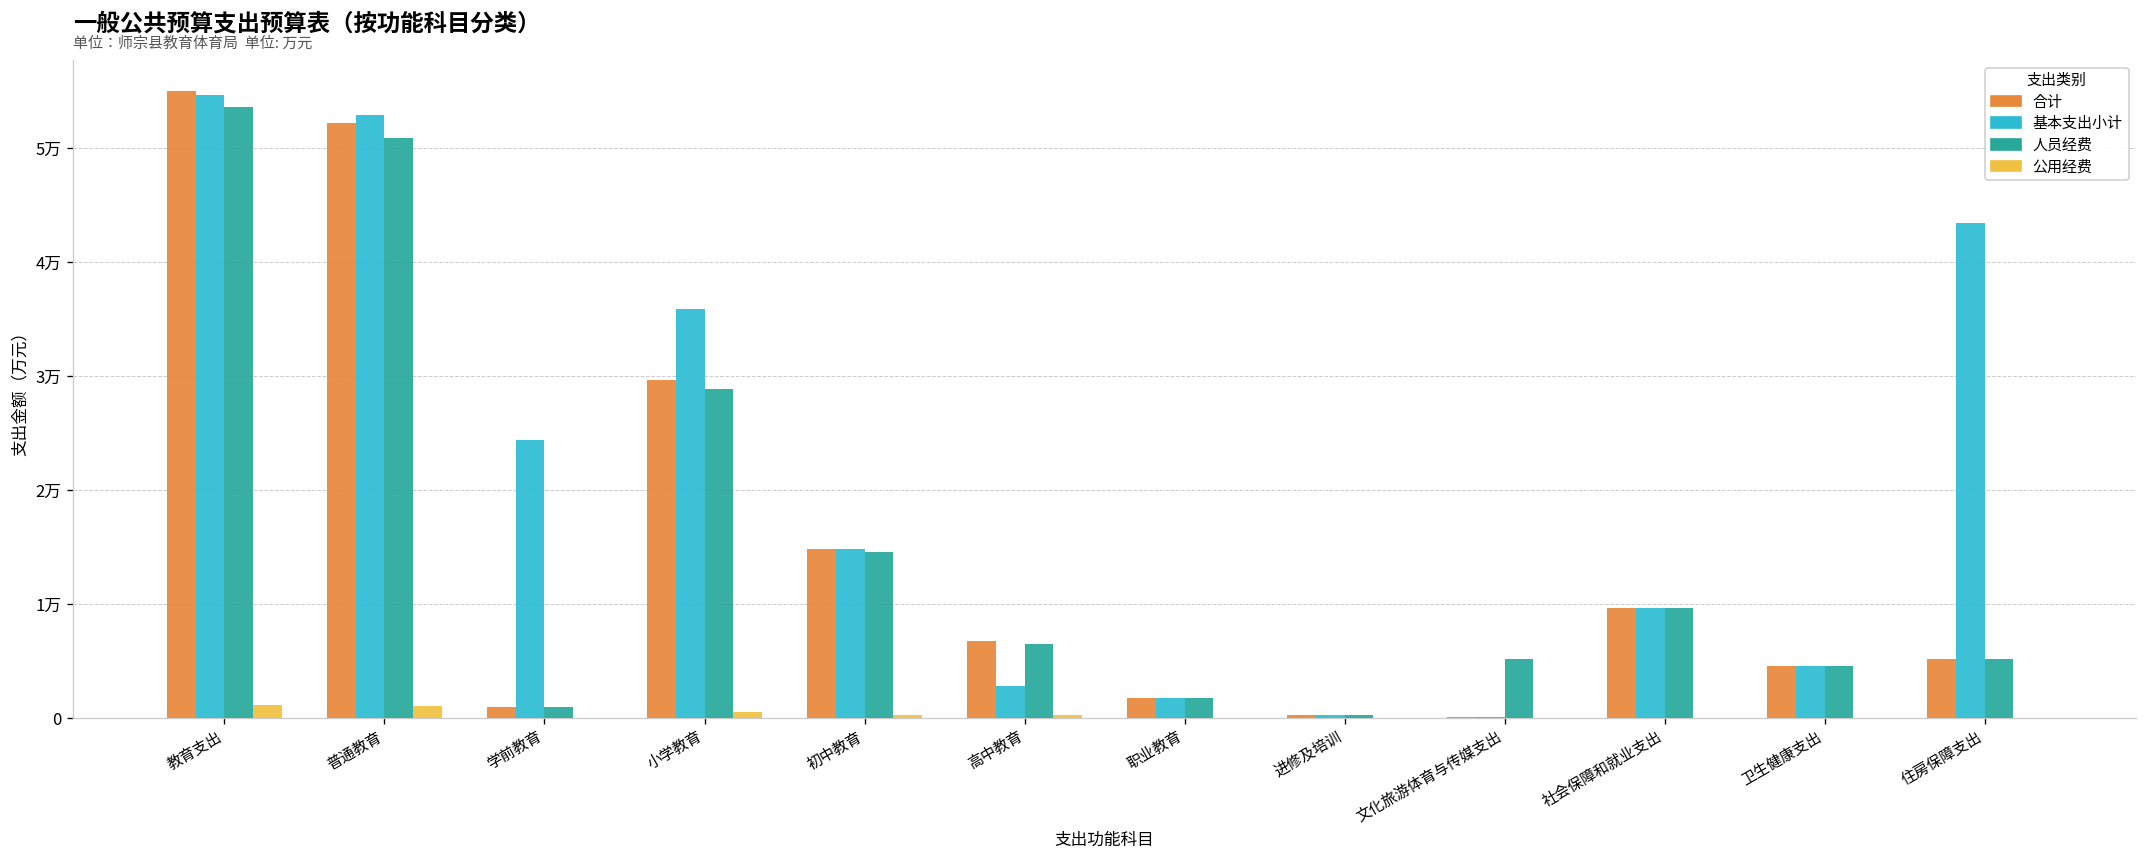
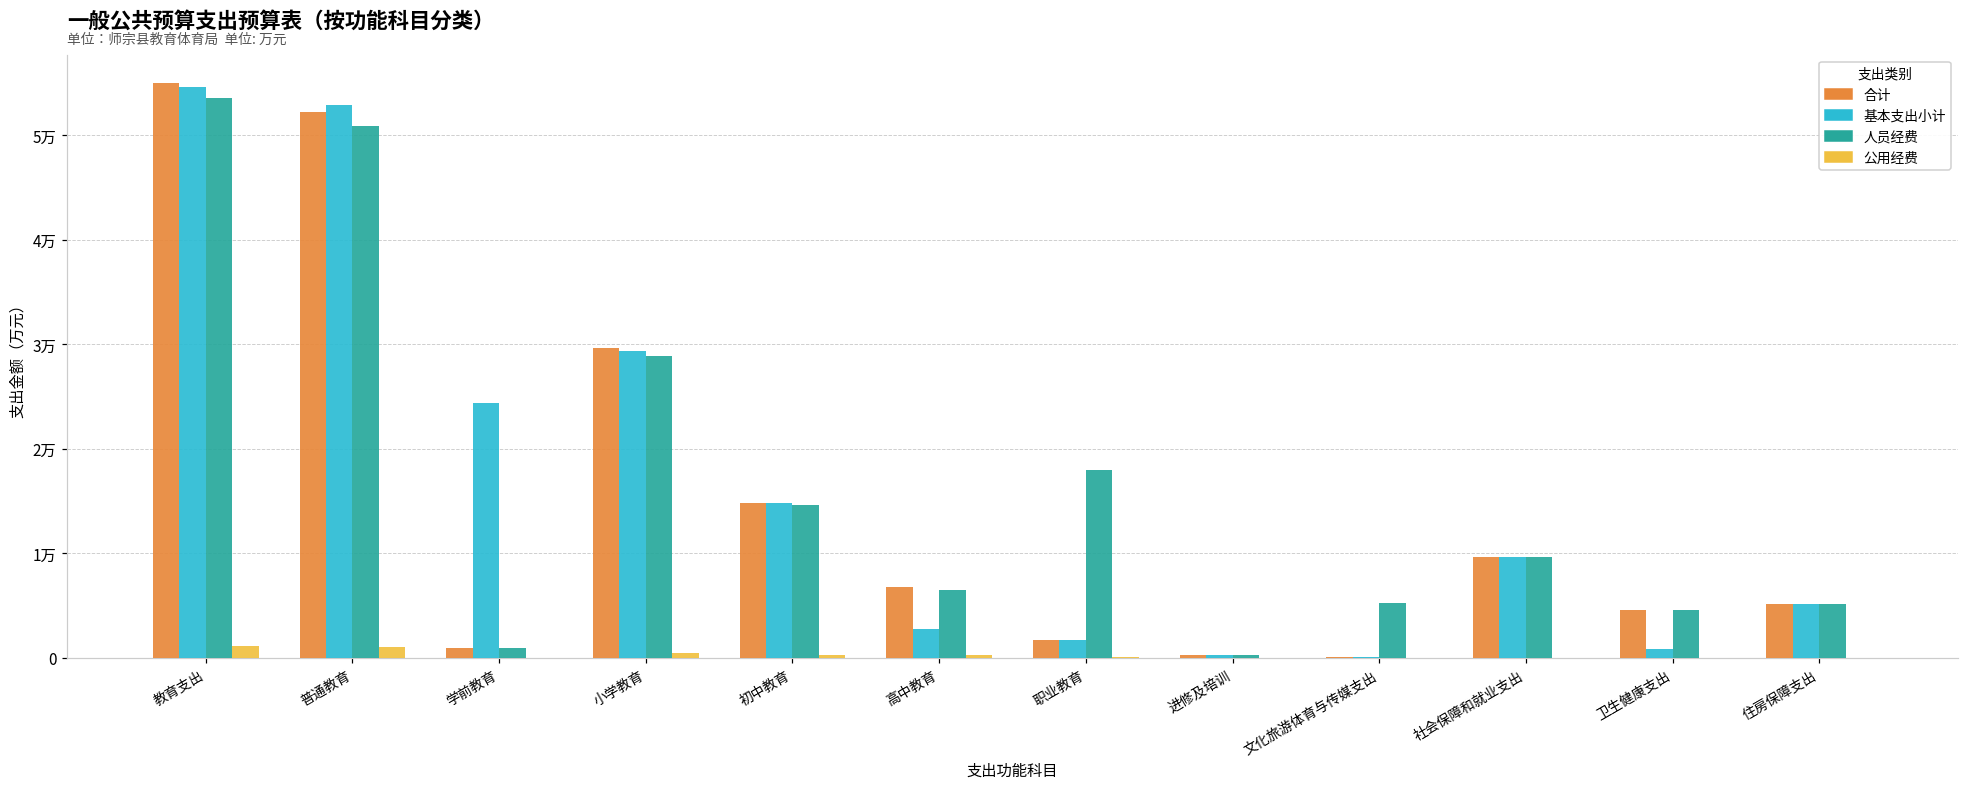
  {
    "基本支出小计": {
      "教育支出": "5.5万",
      "普通教育": "5.3万",
      "学前教育": "2.4万",
-     "小学教育": "3.6万",
+     "小学教育": "2.9万",
      "初中教育": "1.5万",
      "高中教育": "0.3万",
      "职业教育": "0.2万",
      "社会保障和就业支出": "1.0万",
-     "卫生健康支出": "0.5万",
-     "住房保障支出": "4.3万"
+     "卫生健康支出": "0.1万",
+     "住房保障支出": "0.5万"
    },
    "人员经费": {
      "教育支出": "5.4万",
      "普通教育": "5.1万",
      "学前教育": "0.1万",
      "小学教育": "2.9万",
      "初中教育": "1.5万",
      "高中教育": "0.6万",
-     "职业教育": "0.2万",
+     "职业教育": "1.8万",
      "文化旅游体育与传媒支出": "0.5万",
      "社会保障和就业支出": "1.0万",
      "卫生健康支出": "0.5万",
      "住房保障支出": "0.5万"
    }
  }
